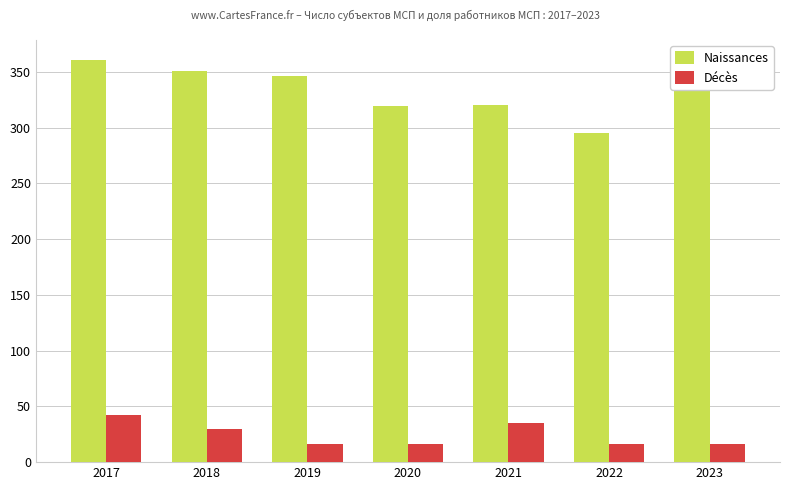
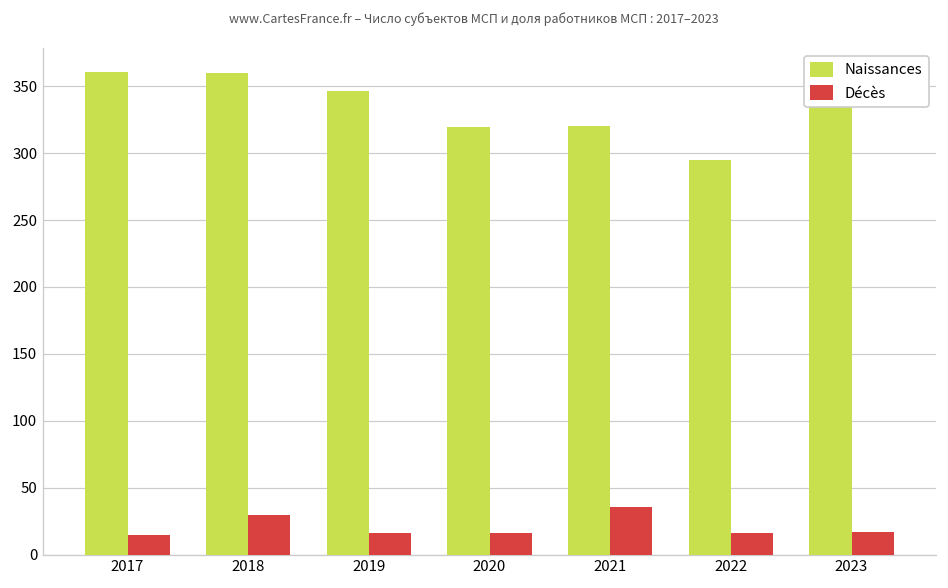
  {
    "Naissances": {
      "2017": 361,
-     "2018": 351,
+     "2018": 360,
      "2019": 346,
      "2020": 320,
      "2021": 320,
      "2022": 295
    },
    "Décès": {
-     "2017": 42,
+     "2017": 15,
      "2018": 30,
      "2019": 16,
      "2020": 16,
      "2021": 35,
      "2022": 16,
      "2023": 17
    }
  }
